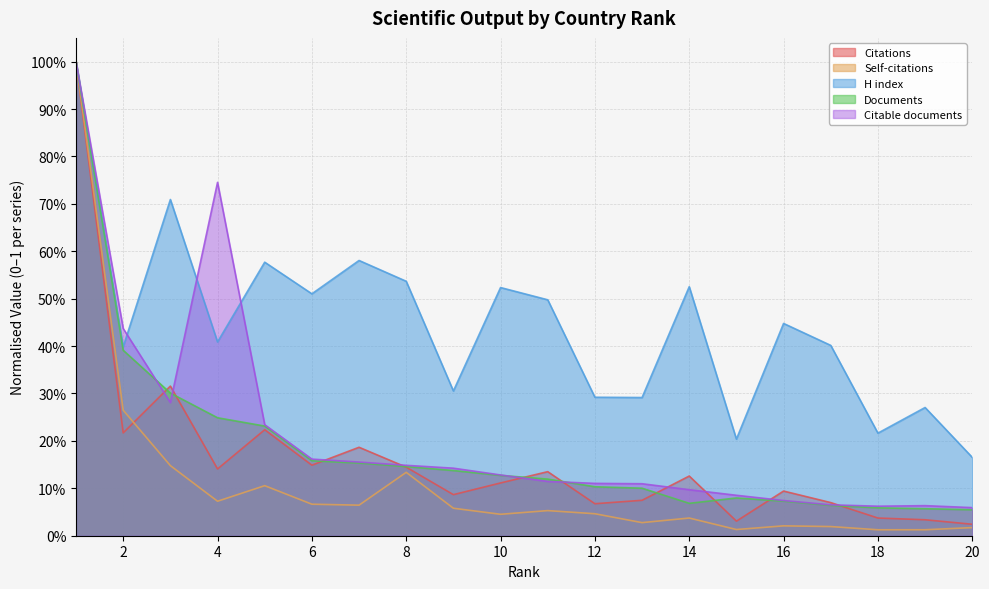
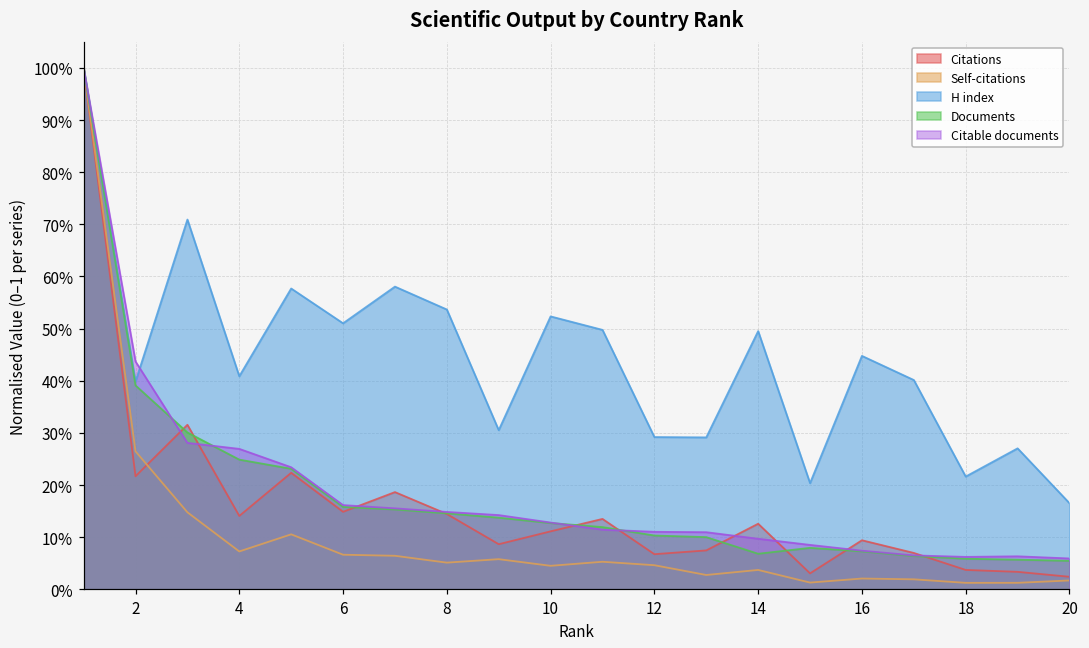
  {
    "Citations": {
      "2": "22%",
      "4": "14%",
      "6": "15%",
      "10": "11%",
      "12": "7%",
      "14": "13%",
      "16": "9%",
      "18": "4%",
      "20": "2%"
    },
    "Self-citations": {
      "2": "26%",
      "4": "7%",
      "6": "7%",
-     "8": "13%",
+     "8": "5%",
      "10": "5%",
      "12": "5%",
      "14": "4%",
      "16": "2%",
      "18": "1%",
      "20": "2%"
    },
    "H index": {
      "2": "40%",
      "4": "41%",
      "6": "51%",
      "8": "54%",
      "10": "52%",
      "12": "29%",
-     "14": "53%",
+     "14": "50%",
      "16": "45%",
      "18": "22%",
      "20": "17%"
    },
    "Documents": {
      "2": "39%",
      "4": "25%",
      "12": "10%",
      "14": "7%"
    },
    "Citable documents": {
      "2": "44%",
-     "4": "75%",
+     "4": "27%",
      "12": "11%",
      "14": "10%"
    }
  }
